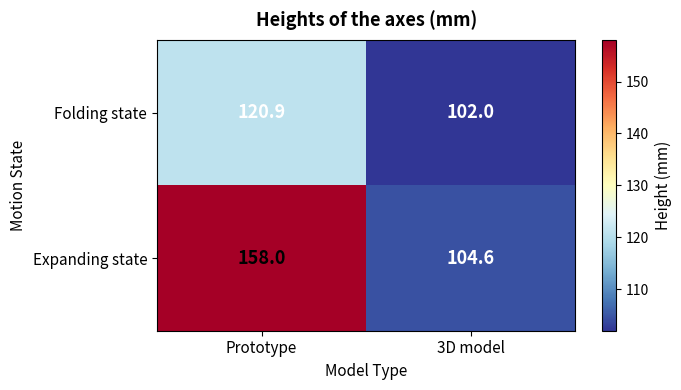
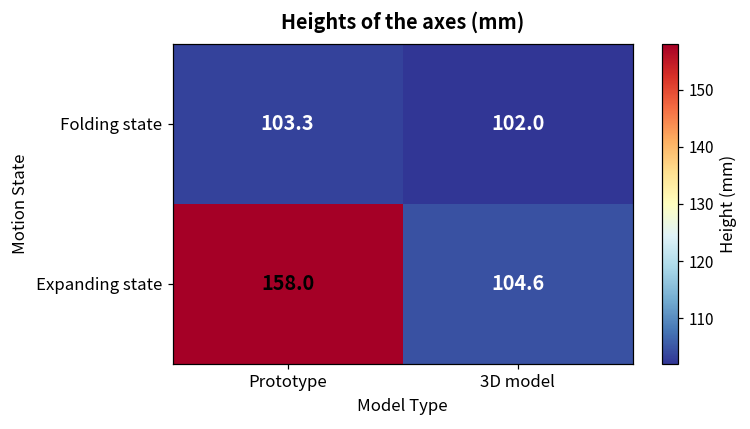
  {
    "Folding state": {
-     "Prototype": 120.9,
+     "Prototype": 103.3,
      "3D model": 102.0
    },
    "Expanding state": {
      "Prototype": 158.0,
      "3D model": 104.6
    }
  }
